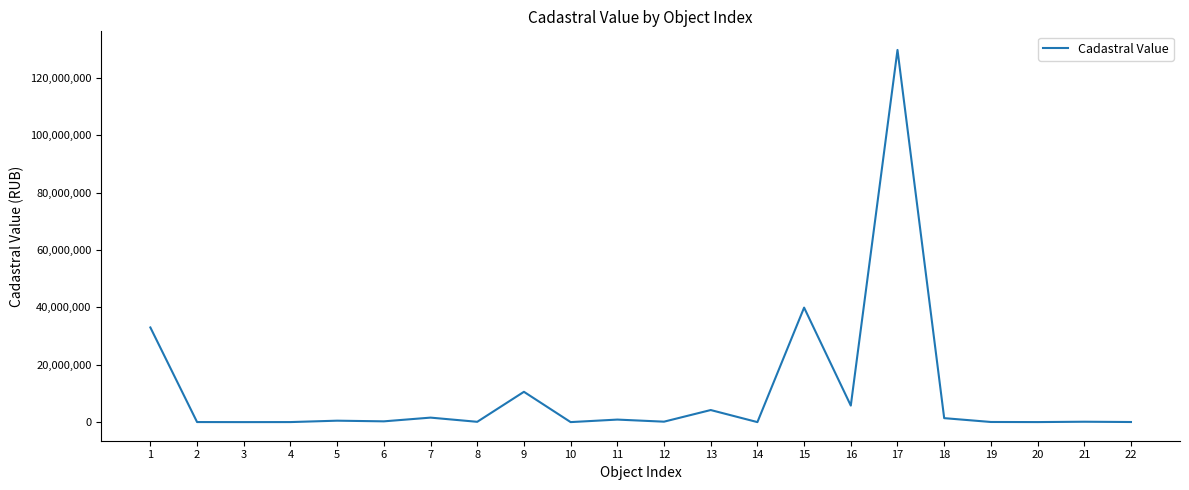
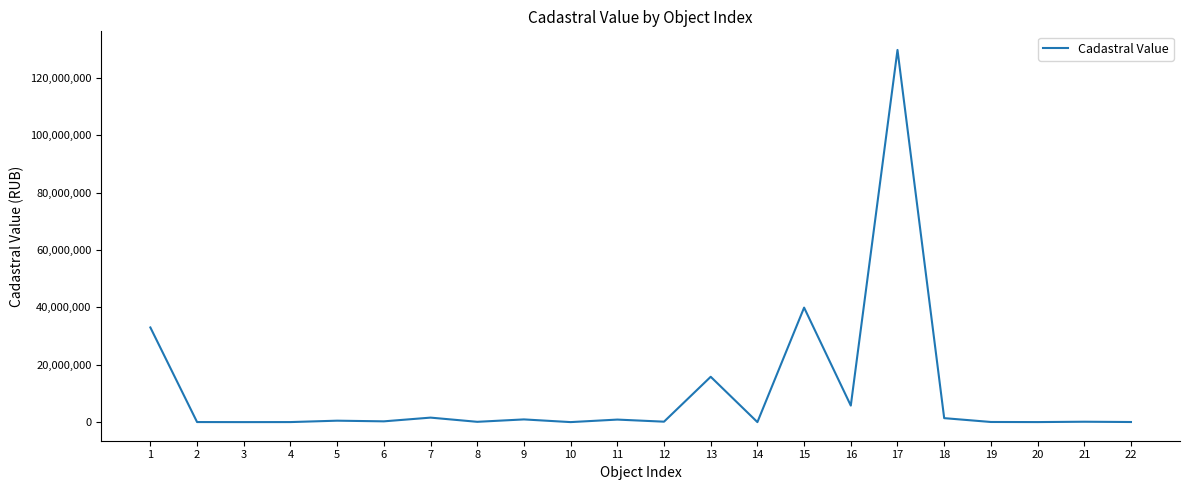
  {
    "1": "33,000,000",
    "2": "0",
    "3": "0",
    "4": "0",
    "5": "1,000,000",
    "6": "0",
    "7": "2,000,000",
    "8": "0",
-   "9": "11,000,000",
+   "9": "1,000,000",
    "10": "0",
    "11": "1,000,000",
    "12": "0",
-   "13": "4,000,000",
+   "13": "16,000,000",
    "14": "0",
    "15": "40,000,000",
    "16": "6,000,000",
    "17": "130,000,000",
    "18": "1,000,000",
    "19": "0",
    "20": "0",
    "21": "0",
    "22": "0"
  }
